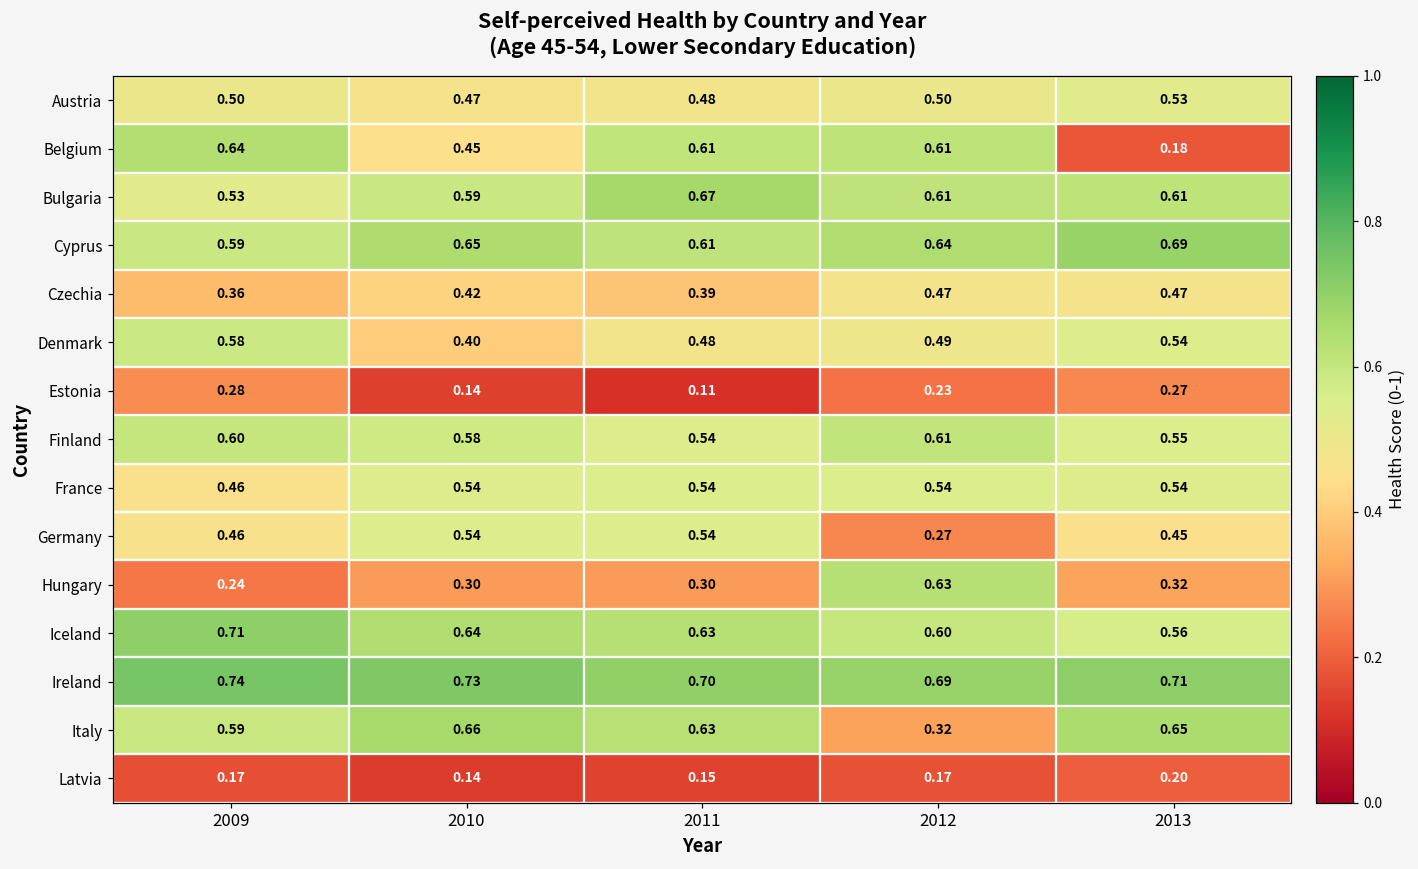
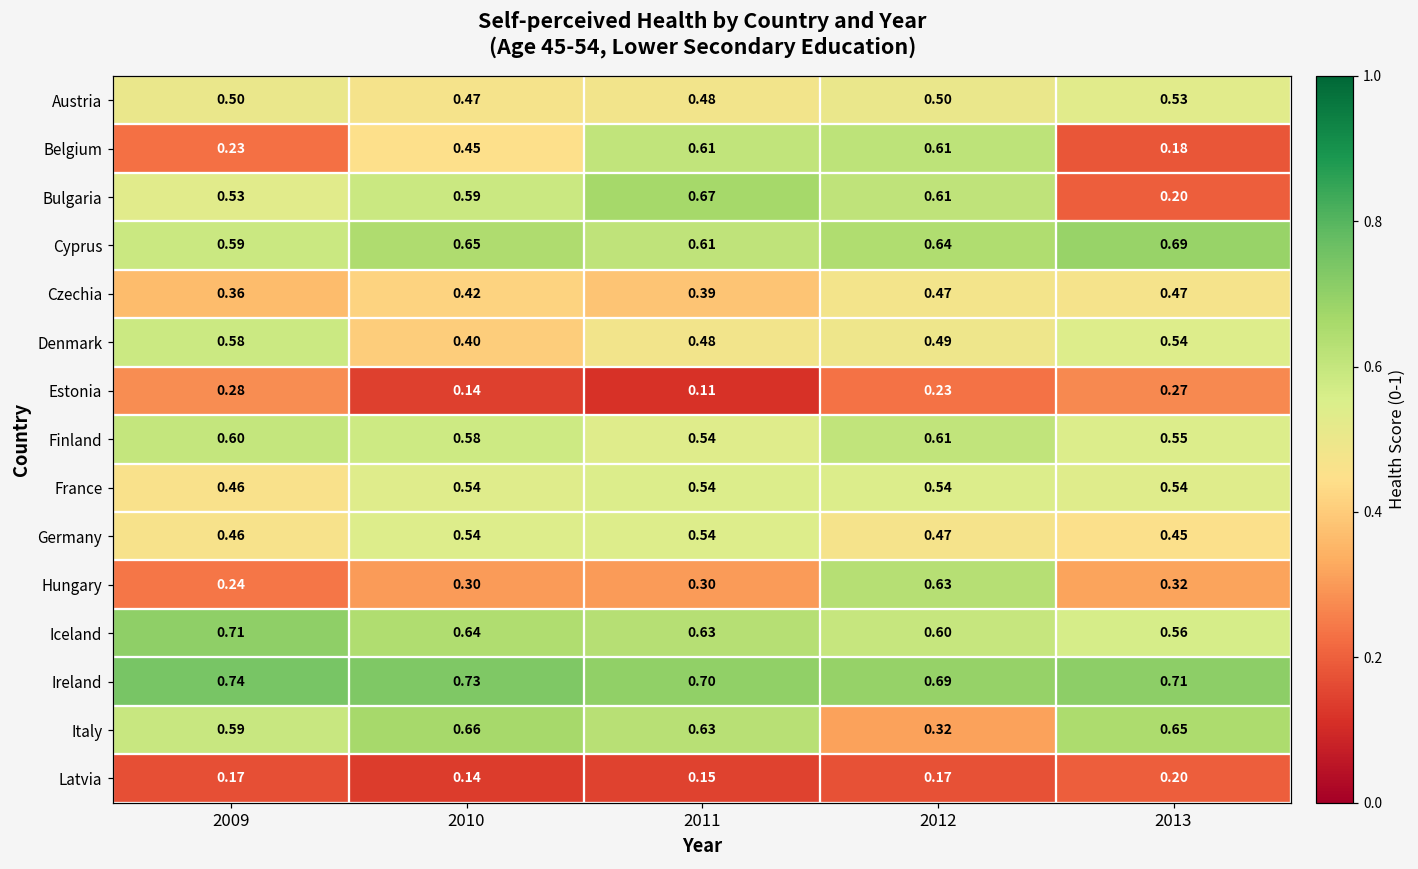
  {
    "Austria": {
      "2009": 0.50,
      "2010": 0.47,
      "2011": 0.48,
      "2012": 0.50,
      "2013": 0.53
    },
    "Belgium": {
-     "2009": 0.64,
+     "2009": 0.23,
      "2010": 0.45,
      "2011": 0.61,
      "2012": 0.61,
      "2013": 0.18
    },
    "Bulgaria": {
      "2009": 0.53,
      "2010": 0.59,
      "2011": 0.67,
      "2012": 0.61,
-     "2013": 0.61
+     "2013": 0.20
    },
    "Cyprus": {
      "2009": 0.59,
      "2010": 0.65,
      "2011": 0.61,
      "2012": 0.64,
      "2013": 0.69
    },
    "Czechia": {
      "2009": 0.36,
      "2010": 0.42,
      "2011": 0.39,
      "2012": 0.47,
      "2013": 0.47
    },
    "Denmark": {
      "2009": 0.58,
      "2010": 0.40,
      "2011": 0.48,
      "2012": 0.49,
      "2013": 0.54
    },
    "Estonia": {
      "2009": 0.28,
      "2010": 0.14,
      "2011": 0.11,
      "2012": 0.23,
      "2013": 0.27
    },
    "Finland": {
      "2009": 0.60,
      "2010": 0.58,
      "2011": 0.54,
      "2012": 0.61,
      "2013": 0.55
    },
    "France": {
      "2009": 0.46,
      "2010": 0.54,
      "2011": 0.54,
      "2012": 0.54,
      "2013": 0.54
    },
    "Germany": {
      "2009": 0.46,
      "2010": 0.54,
      "2011": 0.54,
-     "2012": 0.27,
+     "2012": 0.47,
      "2013": 0.45
    },
    "Hungary": {
      "2009": 0.24,
      "2010": 0.30,
      "2011": 0.30,
      "2012": 0.63,
      "2013": 0.32
    },
    "Iceland": {
      "2009": 0.71,
      "2010": 0.64,
      "2011": 0.63,
      "2012": 0.60,
      "2013": 0.56
    },
    "Ireland": {
      "2009": 0.74,
      "2010": 0.73,
      "2011": 0.70,
      "2012": 0.69,
      "2013": 0.71
    },
    "Italy": {
      "2009": 0.59,
      "2010": 0.66,
      "2011": 0.63,
      "2012": 0.32,
      "2013": 0.65
    },
    "Latvia": {
      "2009": 0.17,
      "2010": 0.14,
      "2011": 0.15,
      "2012": 0.17,
      "2013": 0.20
    }
  }
